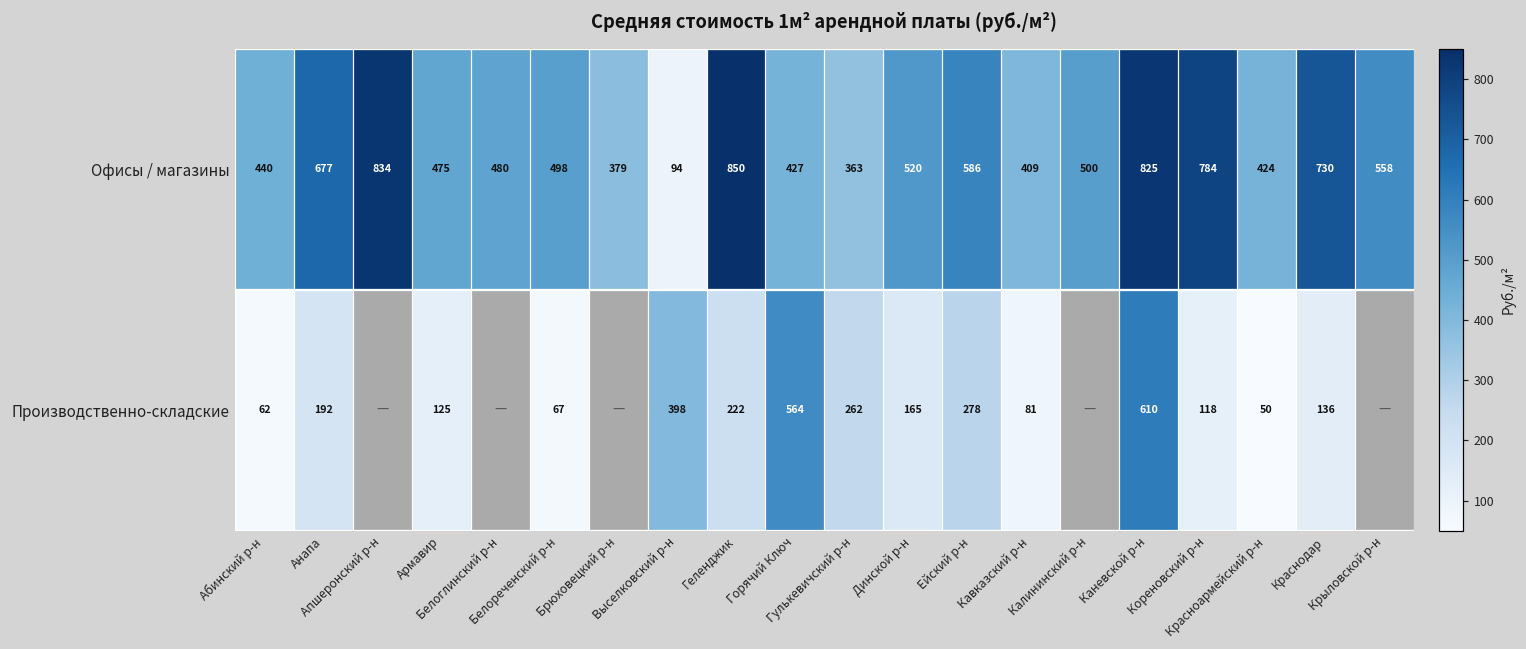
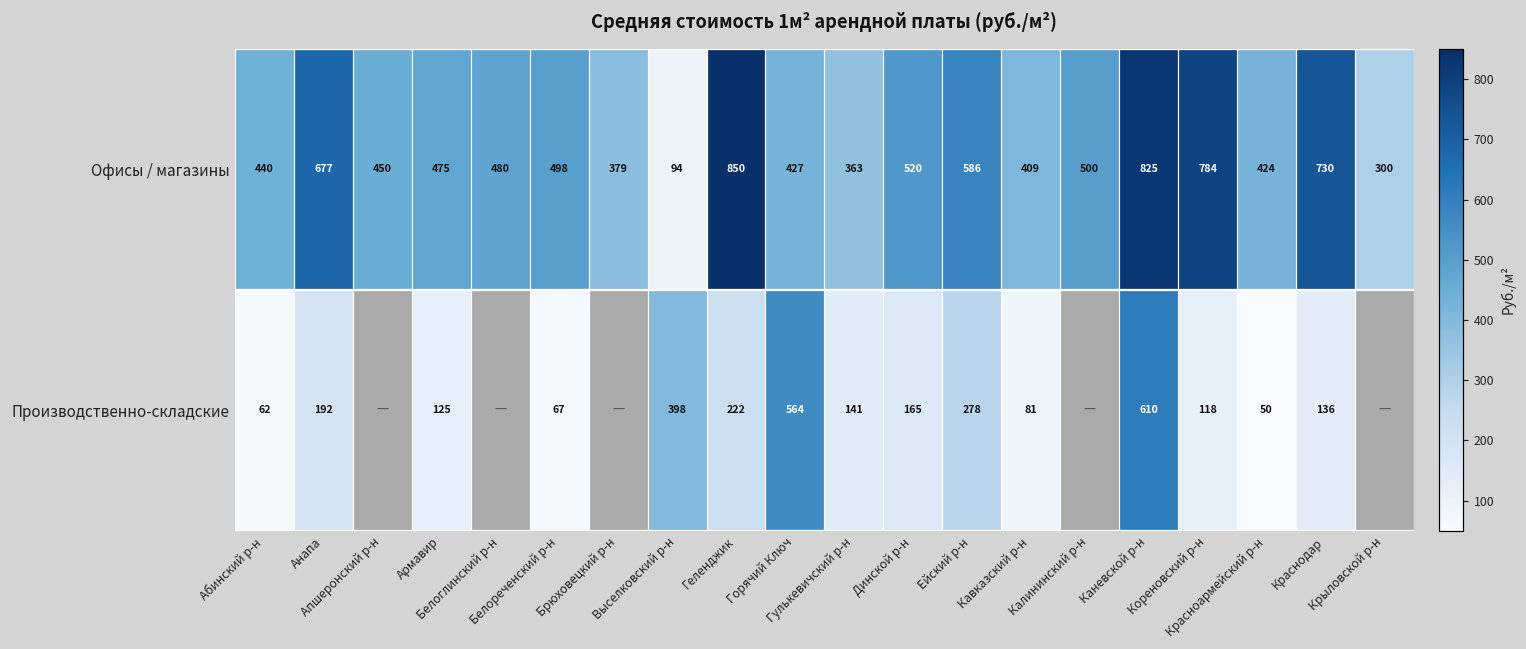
  {
    "Офисы / магазины": {
      "Абинский р-н": 440,
      "Анапа": 677,
-     "Апшеронский р-н": 834,
+     "Апшеронский р-н": 450,
      "Армавир": 475,
      "Белоглинский р-н": 480,
      "Белореченский р-н": 498,
      "Брюховецкий р-н": 379,
      "Выселковский р-н": 94,
      "Геленджик": 850,
      "Горячий Ключ": 427,
      "Гулькевичский р-н": 363,
      "Динской р-н": 520,
      "Ейский р-н": 586,
      "Кавказский р-н": 409,
      "Калининский р-н": 500,
      "Каневской р-н": 825,
      "Кореновский р-н": 784,
      "Красноармейский р-н": 424,
      "Краснодар": 730,
-     "Крыловской р-н": 558
+     "Крыловской р-н": 300
    },
    "Производственно-складские": {
      "Абинский р-н": 62,
      "Анапа": 192,
      "Армавир": 125,
      "Белореченский р-н": 67,
      "Выселковский р-н": 398,
      "Геленджик": 222,
      "Горячий Ключ": 564,
-     "Гулькевичский р-н": 262,
+     "Гулькевичский р-н": 141,
      "Динской р-н": 165,
      "Ейский р-н": 278,
      "Кавказский р-н": 81,
      "Каневской р-н": 610,
      "Кореновский р-н": 118,
      "Красноармейский р-н": 50,
      "Краснодар": 136
    }
  }
